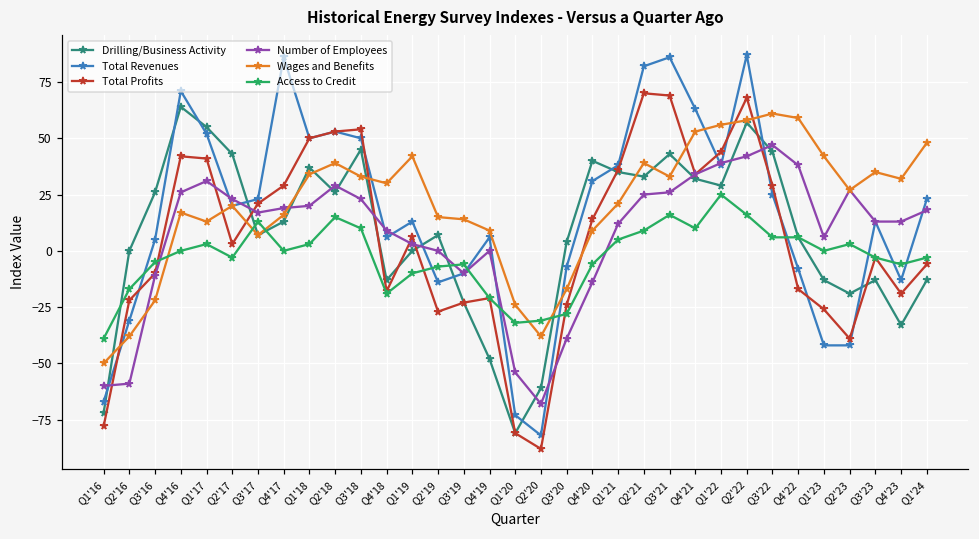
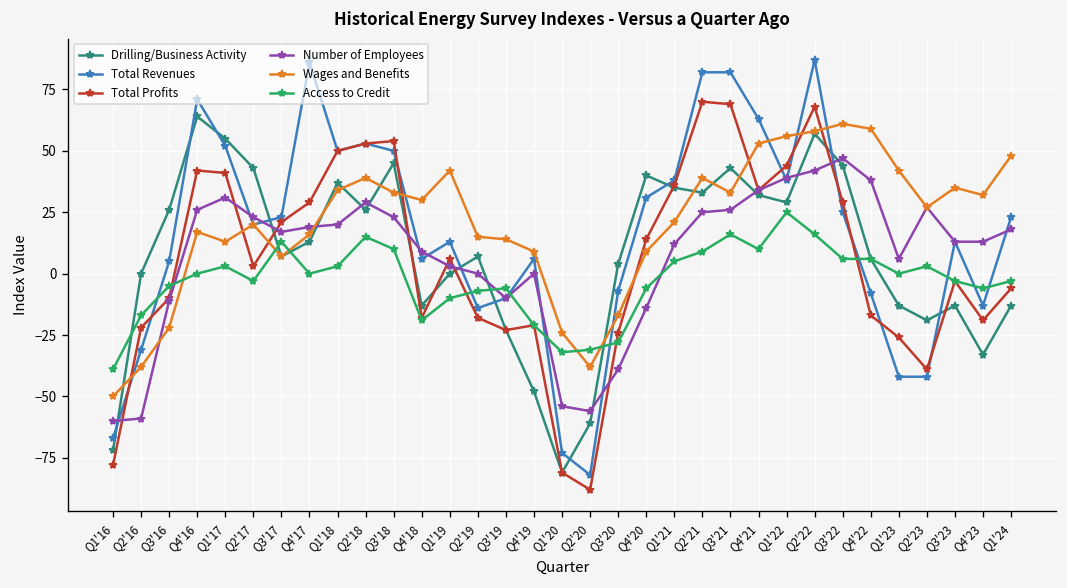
  {
    "Total Revenues": {
      "Q1'16": -67,
      "Q2'16": -31,
      "Q3'16": 5,
      "Q1'17": 52,
      "Q3'17": 23,
      "Q3'18": 50,
      "Q4'18": 6,
      "Q1'19": 13,
      "Q2'19": -14,
      "Q4'19": 6,
      "Q1'20": -73,
      "Q2'20": -82,
      "Q3'20": -7,
      "Q4'20": 31,
      "Q1'21": 38,
      "Q2'21": 82,
-     "Q3'21": 86,
+     "Q3'21": 82,
      "Q4'21": 63,
      "Q2'22": 87,
      "Q3'22": 25,
      "Q4'22": -8,
      "Q1'23": -42,
      "Q2'23": -42,
      "Q4'23": -13,
      "Q1'24": 23
    },
    "Total Profits": {
      "Q1'16": -78,
      "Q2'16": -22,
      "Q4'16": 42,
      "Q1'17": 41,
      "Q2'17": 3,
      "Q3'17": 21,
      "Q4'17": 29,
      "Q3'18": 54,
      "Q1'19": 6,
-     "Q2'19": -27,
+     "Q2'19": -18,
      "Q2'20": -88,
      "Q3'20": -24,
      "Q4'20": 14,
      "Q2'21": 70,
      "Q3'21": 69,
      "Q1'22": 44,
      "Q2'22": 68,
      "Q3'22": 29,
      "Q4'22": -17,
      "Q1'23": -26,
      "Q2'23": -39,
      "Q4'23": -19,
      "Q1'24": -6
    },
    "Number of Employees": {
      "Q1'16": -60,
      "Q2'16": -59,
      "Q4'16": 26,
      "Q1'17": 31,
      "Q2'17": 23,
      "Q3'17": 17,
      "Q4'17": 19,
      "Q1'18": 20,
      "Q2'18": 29,
      "Q3'18": 23,
      "Q4'18": 9,
      "Q1'19": 3,
      "Q2'19": 0,
      "Q4'19": 0,
      "Q1'20": -54,
-     "Q2'20": -68,
+     "Q2'20": -56,
      "Q3'20": -39,
      "Q4'20": -14,
      "Q1'21": 12,
      "Q2'21": 25,
      "Q3'21": 26,
      "Q2'22": 42,
      "Q3'22": 47,
      "Q4'22": 38,
      "Q1'23": 6,
      "Q4'23": 13,
      "Q1'24": 18
    },
    "Wages and Benefits": {
      "Q1'16": -50,
      "Q2'16": -38,
      "Q3'16": -22,
      "Q4'16": 17,
      "Q1'17": 13,
      "Q4'17": 16,
      "Q1'18": 34,
      "Q2'18": 39,
      "Q3'18": 33,
      "Q4'18": 30,
      "Q1'19": 42,
      "Q2'19": 15,
      "Q3'19": 14,
      "Q4'19": 9,
      "Q1'20": -24,
      "Q2'20": -38,
      "Q3'20": -17,
      "Q4'20": 9,
      "Q1'21": 21,
      "Q2'21": 39,
      "Q3'21": 33,
      "Q4'21": 53,
      "Q1'22": 56,
      "Q3'22": 61,
      "Q4'22": 59,
      "Q1'23": 42,
      "Q3'23": 35,
      "Q4'23": 32,
      "Q1'24": 48
    }
  }
